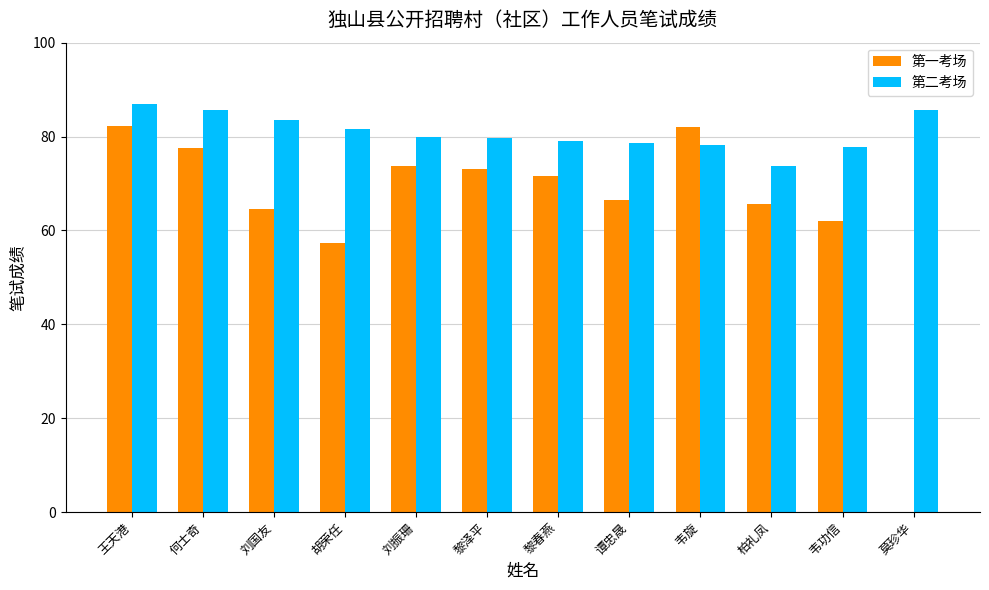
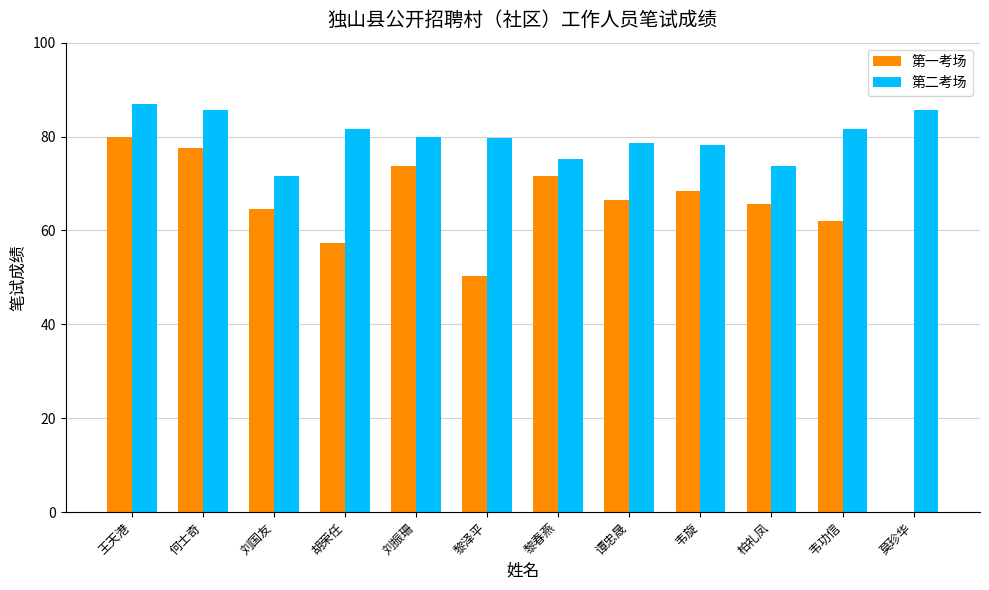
  {
    "第一考场": {
-     "王天港": 82,
+     "王天港": 80,
      "何士奇": 78,
      "刘国友": 65,
      "胡荣任": 57,
      "刘振珊": 74,
-     "黎泽平": 73,
+     "黎泽平": 50,
      "黎春燕": 72,
      "谭忠晟": 67,
-     "韦旋": 82,
+     "韦旋": 68,
      "柏礼凤": 66,
      "韦功信": 62,
      "莫珍华": 0
    },
    "第二考场": {
      "王天港": 87,
      "何士奇": 86,
-     "刘国友": 83,
+     "刘国友": 72,
      "胡荣任": 82,
      "刘振珊": 80,
      "黎泽平": 80,
-     "黎春燕": 79,
+     "黎春燕": 75,
      "谭忠晟": 79,
      "韦旋": 78,
      "柏礼凤": 74,
-     "韦功信": 78,
+     "韦功信": 82,
      "莫珍华": 86
    }
  }
